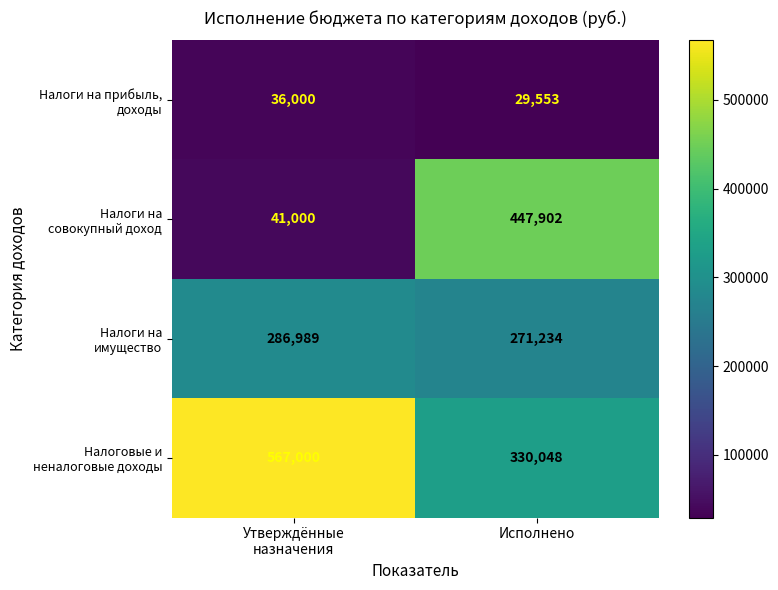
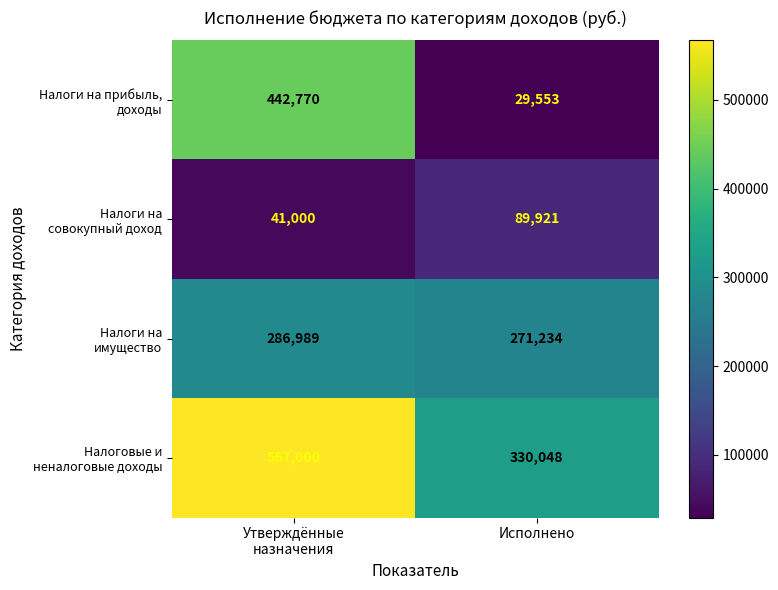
  {
    "Налоги на прибыль, доходы": {
-     "Утверждённые назначения": "36,000",
+     "Утверждённые назначения": "442,770",
      "Исполнено": "29,553"
    },
    "Налоги на совокупный доход": {
      "Утверждённые назначения": "41,000",
-     "Исполнено": "447,902"
+     "Исполнено": "89,921"
    },
    "Налоги на имущество": {
      "Утверждённые назначения": "286,989",
      "Исполнено": "271,234"
    },
    "Налоговые и неналоговые доходы": {
      "Исполнено": "330,048"
    }
  }
